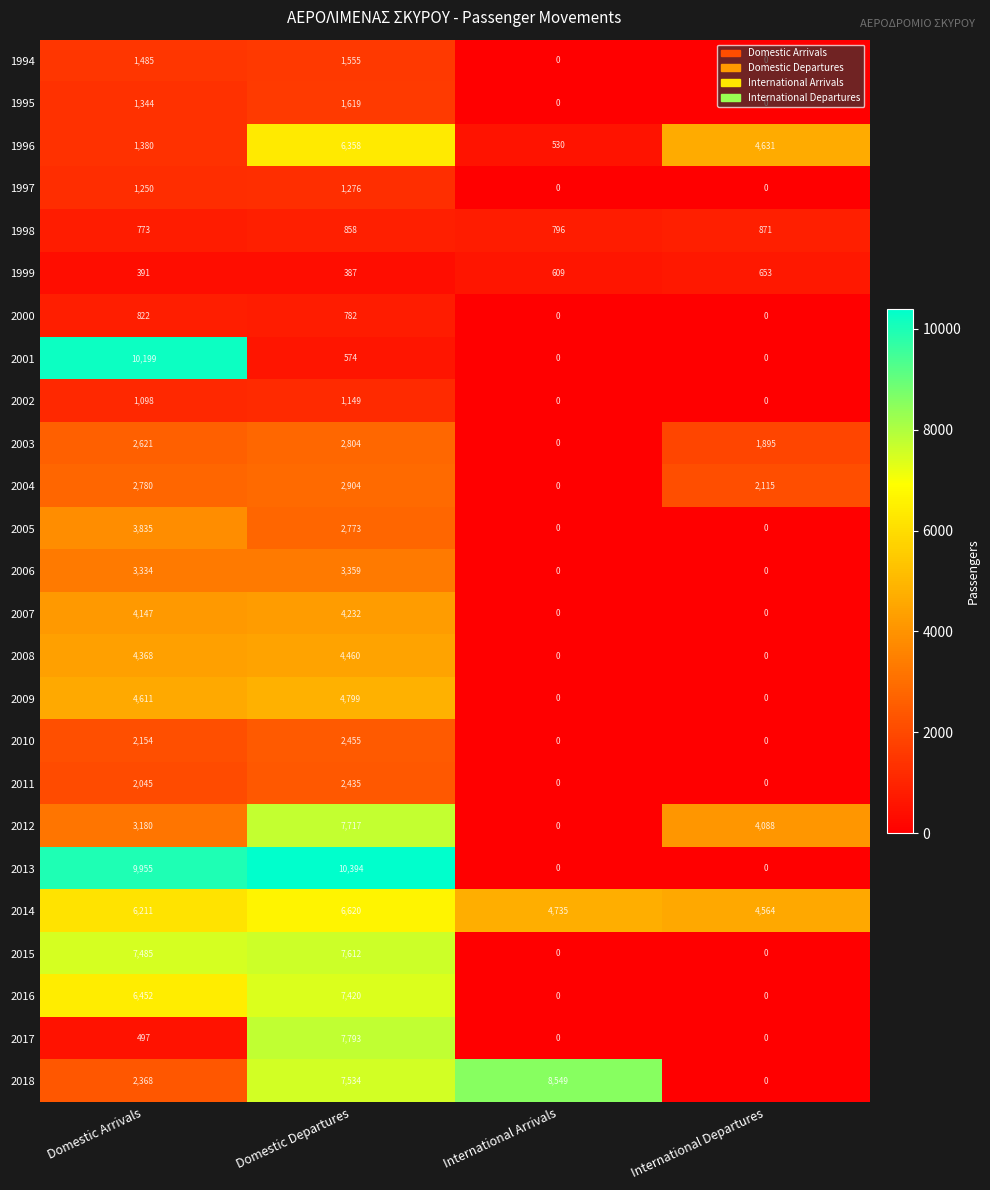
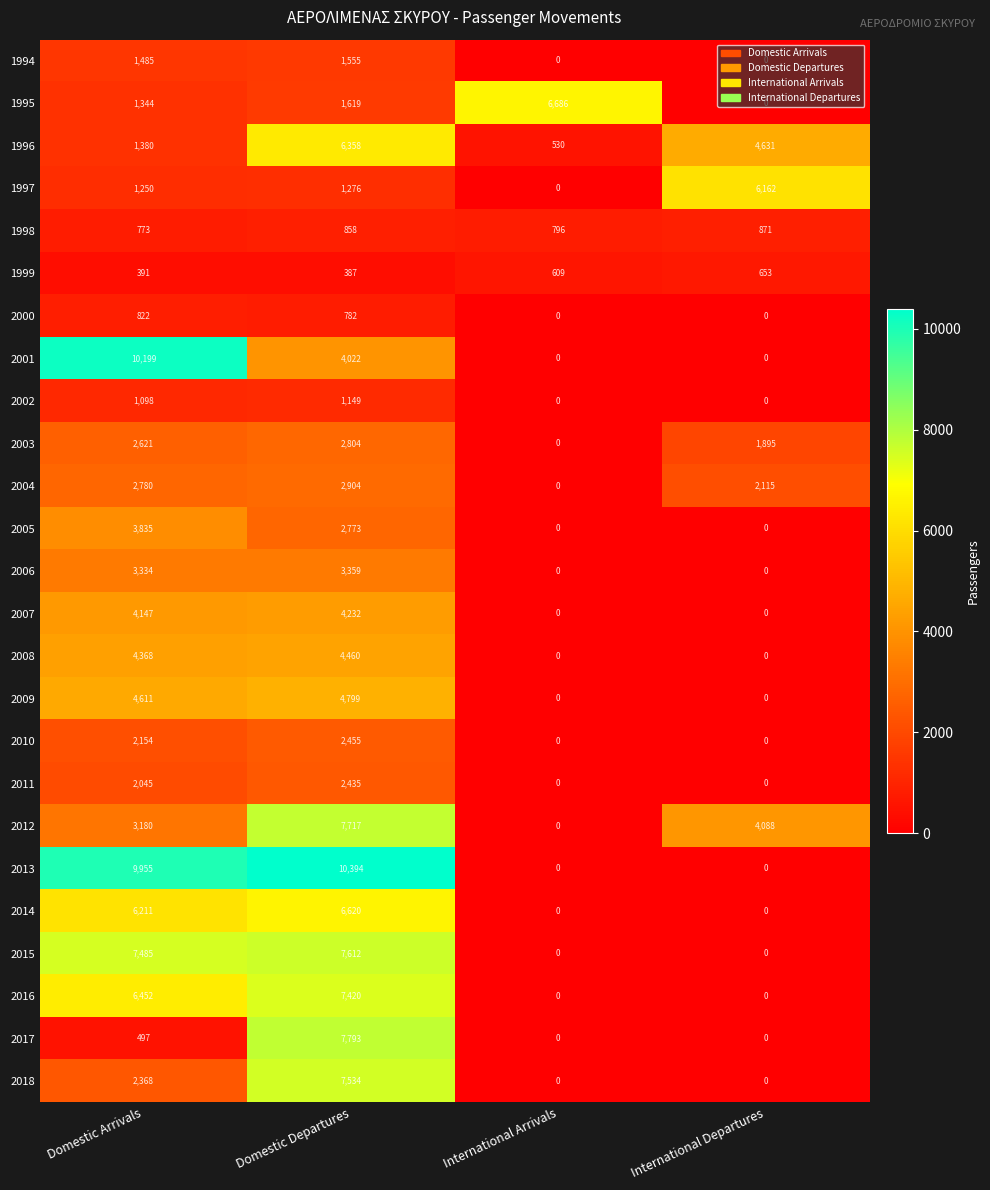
  {
    "1994": {
      "Domestic Arrivals": "1,485",
      "Domestic Departures": "1,555",
      "International Arrivals": "0"
    },
    "1995": {
      "Domestic Arrivals": "1,344",
      "Domestic Departures": "1,619",
-     "International Arrivals": "0"
+     "International Arrivals": "6,686"
    },
    "1996": {
      "Domestic Arrivals": "1,380",
      "Domestic Departures": "6,358",
      "International Arrivals": "530",
      "International Departures": "4,631"
    },
    "1997": {
      "Domestic Arrivals": "1,250",
      "Domestic Departures": "1,276",
      "International Arrivals": "0",
-     "International Departures": "0"
+     "International Departures": "6,162"
    },
    "1998": {
      "Domestic Arrivals": "773",
      "Domestic Departures": "858",
      "International Arrivals": "796",
      "International Departures": "871"
    },
    "1999": {
      "Domestic Arrivals": "391",
      "Domestic Departures": "387",
      "International Arrivals": "609",
      "International Departures": "653"
    },
    "2000": {
      "Domestic Arrivals": "822",
      "Domestic Departures": "782",
      "International Arrivals": "0",
      "International Departures": "0"
    },
    "2001": {
      "Domestic Arrivals": "10,199",
-     "Domestic Departures": "574",
+     "Domestic Departures": "4,022",
      "International Arrivals": "0",
      "International Departures": "0"
    },
    "2002": {
      "Domestic Arrivals": "1,098",
      "Domestic Departures": "1,149",
      "International Arrivals": "0",
      "International Departures": "0"
    },
    "2003": {
      "Domestic Arrivals": "2,621",
      "Domestic Departures": "2,804",
      "International Arrivals": "0",
      "International Departures": "1,895"
    },
    "2004": {
      "Domestic Arrivals": "2,780",
      "Domestic Departures": "2,904",
      "International Arrivals": "0",
      "International Departures": "2,115"
    },
    "2005": {
      "Domestic Arrivals": "3,835",
      "Domestic Departures": "2,773",
      "International Arrivals": "0",
      "International Departures": "0"
    },
    "2006": {
      "Domestic Arrivals": "3,334",
      "Domestic Departures": "3,359",
      "International Arrivals": "0",
      "International Departures": "0"
    },
    "2007": {
      "Domestic Arrivals": "4,147",
      "Domestic Departures": "4,232",
      "International Arrivals": "0",
      "International Departures": "0"
    },
    "2008": {
      "Domestic Arrivals": "4,368",
      "Domestic Departures": "4,460",
      "International Arrivals": "0",
      "International Departures": "0"
    },
    "2009": {
      "Domestic Arrivals": "4,611",
      "Domestic Departures": "4,799",
      "International Arrivals": "0",
      "International Departures": "0"
    },
    "2010": {
      "Domestic Arrivals": "2,154",
      "Domestic Departures": "2,455",
      "International Arrivals": "0",
      "International Departures": "0"
    },
    "2011": {
      "Domestic Arrivals": "2,045",
      "Domestic Departures": "2,435",
      "International Arrivals": "0",
      "International Departures": "0"
    },
    "2012": {
      "Domestic Arrivals": "3,180",
      "Domestic Departures": "7,717",
      "International Arrivals": "0",
      "International Departures": "4,088"
    },
    "2013": {
      "Domestic Arrivals": "9,955",
      "Domestic Departures": "10,394",
      "International Arrivals": "0",
      "International Departures": "0"
    },
    "2014": {
      "Domestic Arrivals": "6,211",
      "Domestic Departures": "6,620",
-     "International Arrivals": "4,735",
-     "International Departures": "4,564"
+     "International Arrivals": "0",
+     "International Departures": "0"
    },
    "2015": {
      "Domestic Arrivals": "7,485",
      "Domestic Departures": "7,612",
      "International Arrivals": "0",
      "International Departures": "0"
    },
    "2016": {
      "Domestic Arrivals": "6,452",
      "Domestic Departures": "7,420",
      "International Arrivals": "0",
      "International Departures": "0"
    },
    "2017": {
      "Domestic Arrivals": "497",
      "Domestic Departures": "7,793",
      "International Arrivals": "0",
      "International Departures": "0"
    },
    "2018": {
      "Domestic Arrivals": "2,368",
      "Domestic Departures": "7,534",
-     "International Arrivals": "8,549",
+     "International Arrivals": "0",
      "International Departures": "0"
    }
  }
